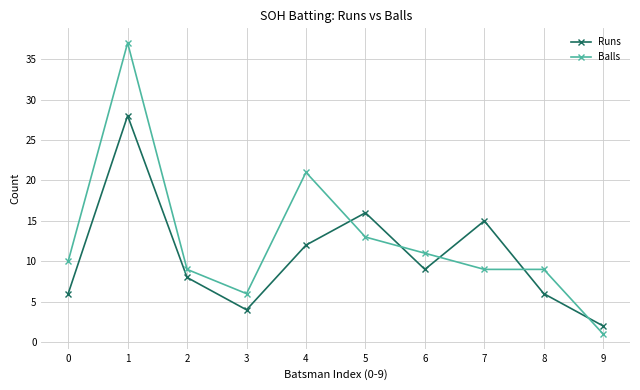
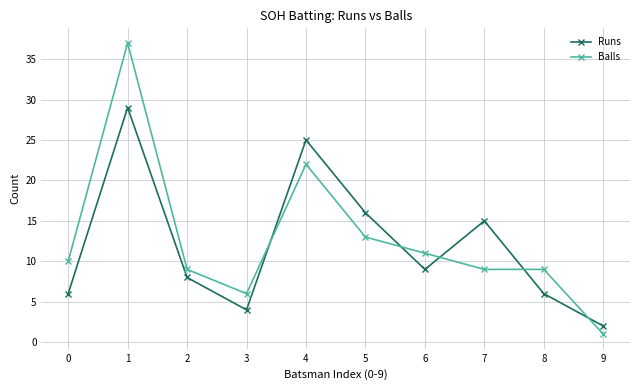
  {
    "Runs": {
      "0": 6,
-     "1": 28,
+     "1": 29,
      "2": 8,
      "3": 4,
-     "4": 12,
+     "4": 25,
      "5": 16,
      "6": 9,
      "7": 15,
      "8": 6,
      "9": 2
    },
    "Balls": {
      "0": 10,
      "1": 37,
      "2": 9,
      "3": 6,
-     "4": 21,
+     "4": 22,
      "5": 13,
      "6": 11,
      "7": 9,
      "8": 9,
      "9": 1
    }
  }
